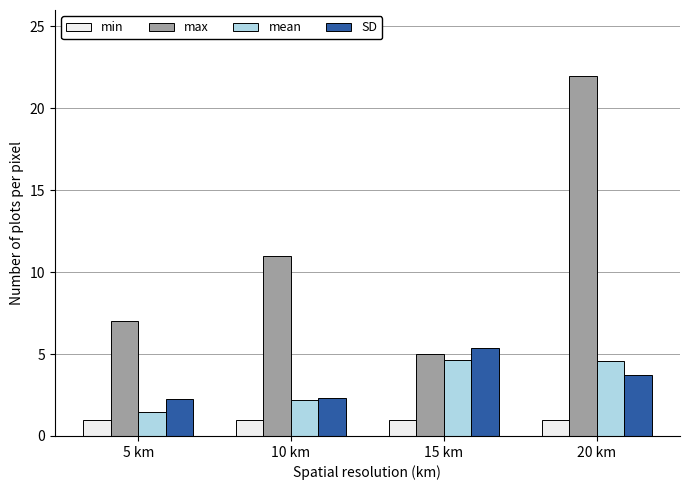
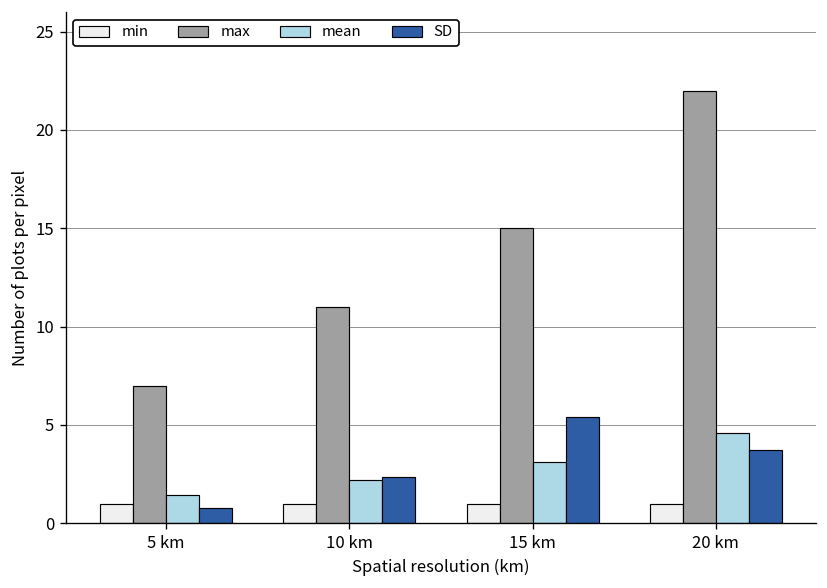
  {
    "min": {
      "5 km": 1.0,
      "10 km": 1.0,
      "15 km": 1.0,
      "20 km": 1.0
    },
    "max": {
      "5 km": 7,
      "10 km": 11,
-     "15 km": 5,
+     "15 km": 15,
      "20 km": 22
    },
    "mean": {
      "5 km": 1.4,
      "10 km": 2.2,
-     "15 km": 4.7,
+     "15 km": 3.1,
      "20 km": 4.6
    },
    "SD": {
-     "5 km": 2.2,
+     "5 km": 0.8,
      "10 km": 2.3,
      "15 km": 5.4,
      "20 km": 3.7
    }
  }
